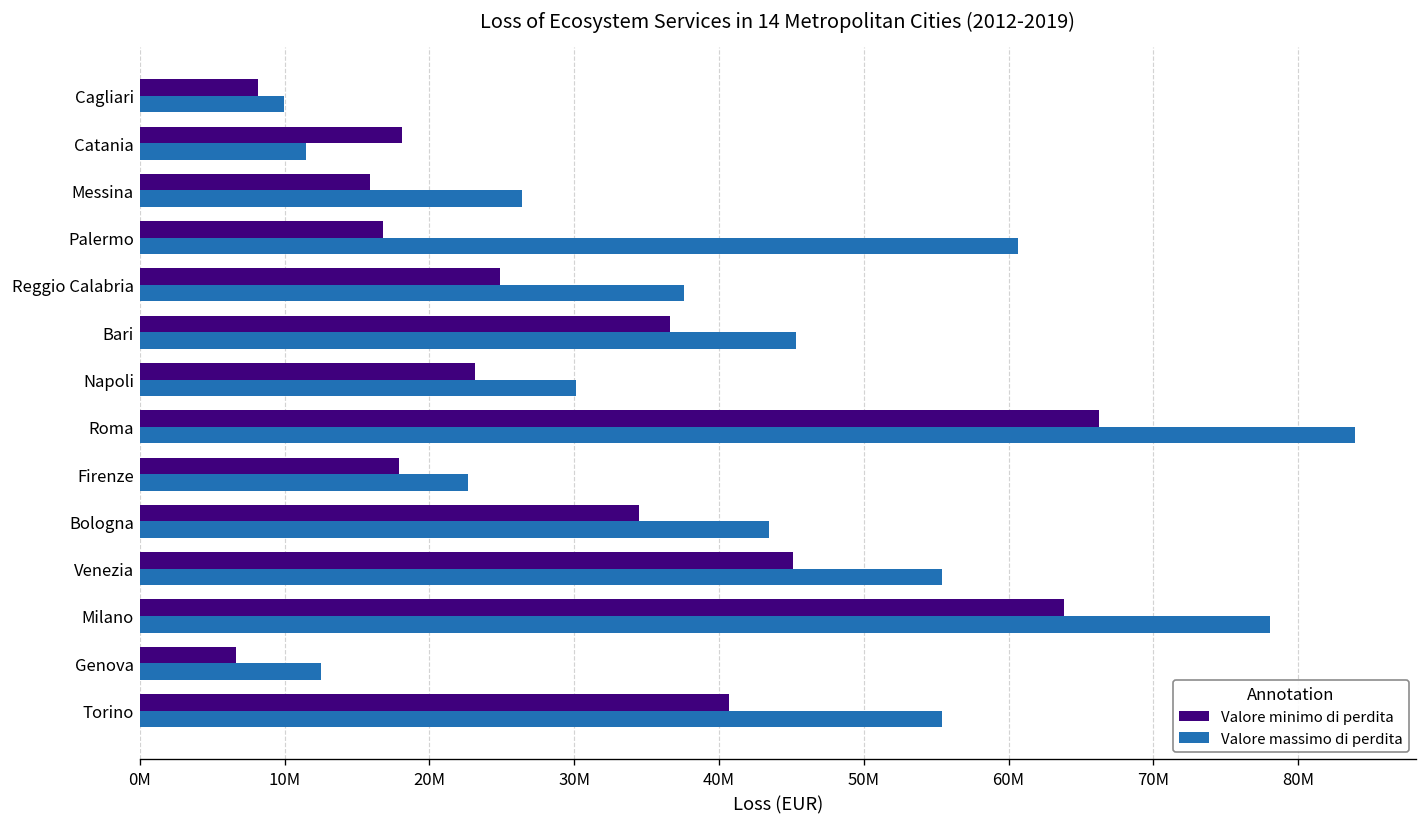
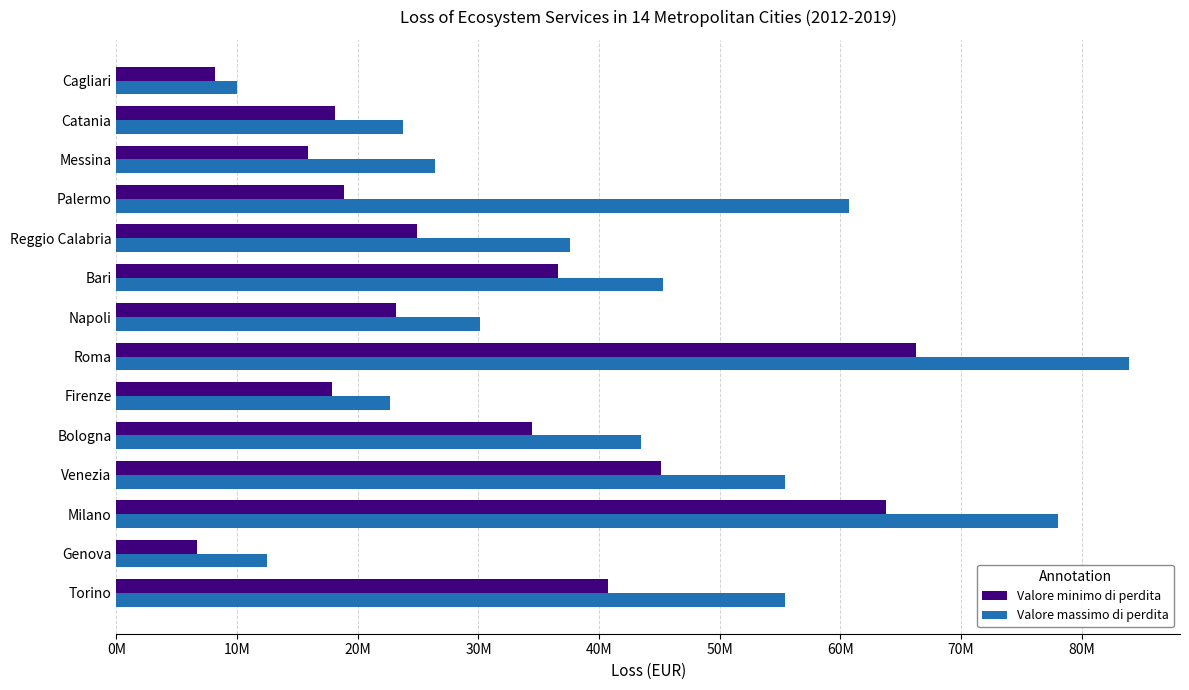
  {
    "Valore minimo di perdita": {
      "Cagliari": 8200000,
      "Catania": 18100000,
      "Messina": 15900000,
-     "Palermo": 16800000,
+     "Palermo": 18800000,
      "Reggio Calabria": 24900000,
      "Bari": 36600000,
      "Napoli": 23200000,
      "Roma": 66300000,
      "Firenze": 17900000,
      "Bologna": 34500000,
      "Venezia": 45100000,
      "Milano": 63800000,
      "Genova": 6700000,
      "Torino": 40700000
    },
    "Valore massimo di perdita": {
      "Cagliari": 10000000,
-     "Catania": 11500000,
+     "Catania": 23700000,
      "Messina": 26400000,
      "Palermo": 60700000,
      "Reggio Calabria": 37600000,
      "Bari": 45300000,
      "Napoli": 30100000,
      "Roma": 83900000,
      "Firenze": 22700000,
      "Bologna": 43500000,
      "Venezia": 55400000,
      "Milano": 78100000,
      "Genova": 12500000,
      "Torino": 55400000
    }
  }
